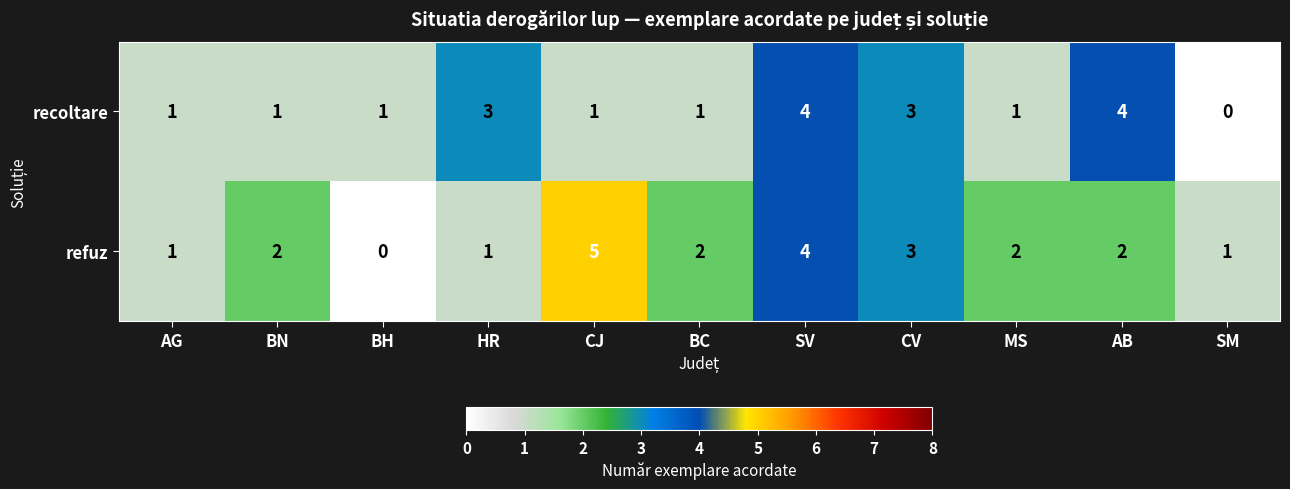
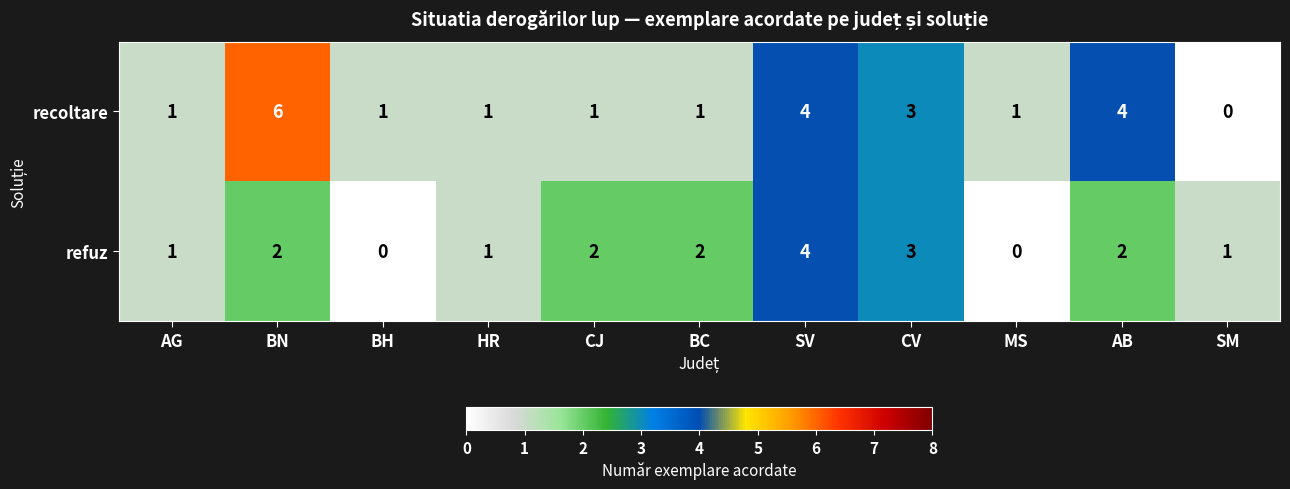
  {
    "recoltare": {
      "AG": 1,
-     "BN": 1,
+     "BN": 6,
      "BH": 1,
-     "HR": 3,
+     "HR": 1,
      "CJ": 1,
      "BC": 1,
      "SV": 4,
      "CV": 3,
      "MS": 1,
      "AB": 4,
      "SM": 0
    },
    "refuz": {
      "AG": 1,
      "BN": 2,
      "BH": 0,
      "HR": 1,
-     "CJ": 5,
+     "CJ": 2,
      "BC": 2,
      "SV": 4,
      "CV": 3,
-     "MS": 2,
+     "MS": 0,
      "AB": 2,
      "SM": 1
    }
  }
